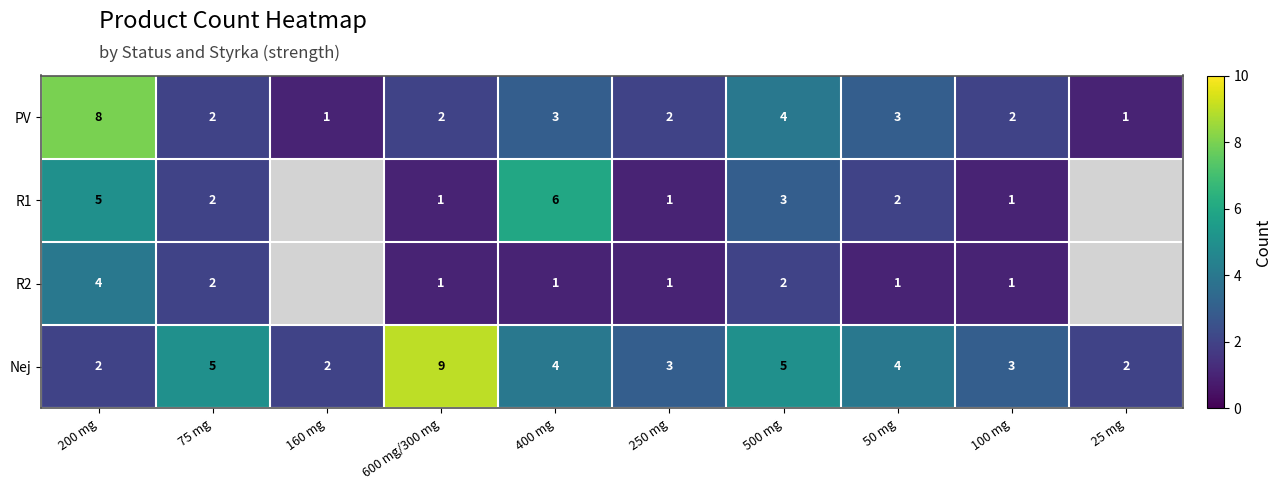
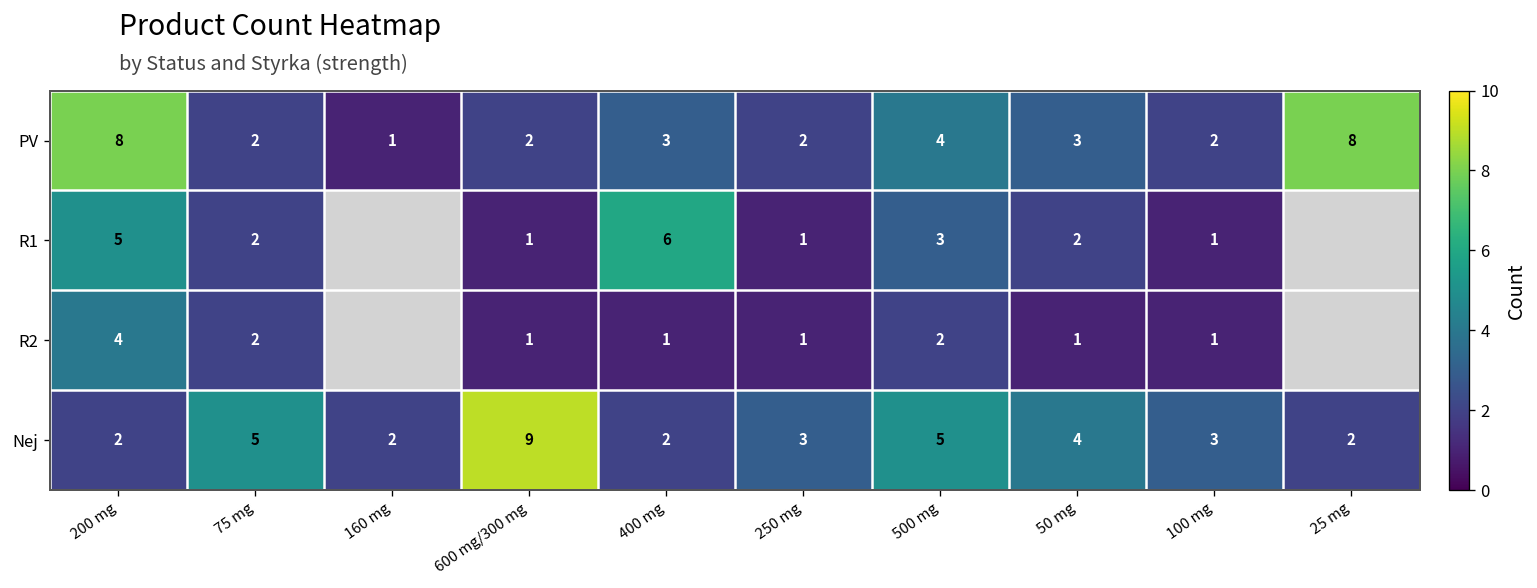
  {
    "PV": {
      "200 mg": 8,
      "75 mg": 2,
      "160 mg": 1,
      "600 mg/300 mg": 2,
      "400 mg": 3,
      "250 mg": 2,
      "500 mg": 4,
      "50 mg": 3,
      "100 mg": 2,
-     "25 mg": 1
+     "25 mg": 8
    },
    "R1": {
      "200 mg": 5,
      "75 mg": 2,
      "600 mg/300 mg": 1,
      "400 mg": 6,
      "250 mg": 1,
      "500 mg": 3,
      "50 mg": 2,
      "100 mg": 1
    },
    "R2": {
      "200 mg": 4,
      "75 mg": 2,
      "600 mg/300 mg": 1,
      "400 mg": 1,
      "250 mg": 1,
      "500 mg": 2,
      "50 mg": 1,
      "100 mg": 1
    },
    "Nej": {
      "200 mg": 2,
      "75 mg": 5,
      "160 mg": 2,
      "600 mg/300 mg": 9,
-     "400 mg": 4,
+     "400 mg": 2,
      "250 mg": 3,
      "500 mg": 5,
      "50 mg": 4,
      "100 mg": 3,
      "25 mg": 2
    }
  }
